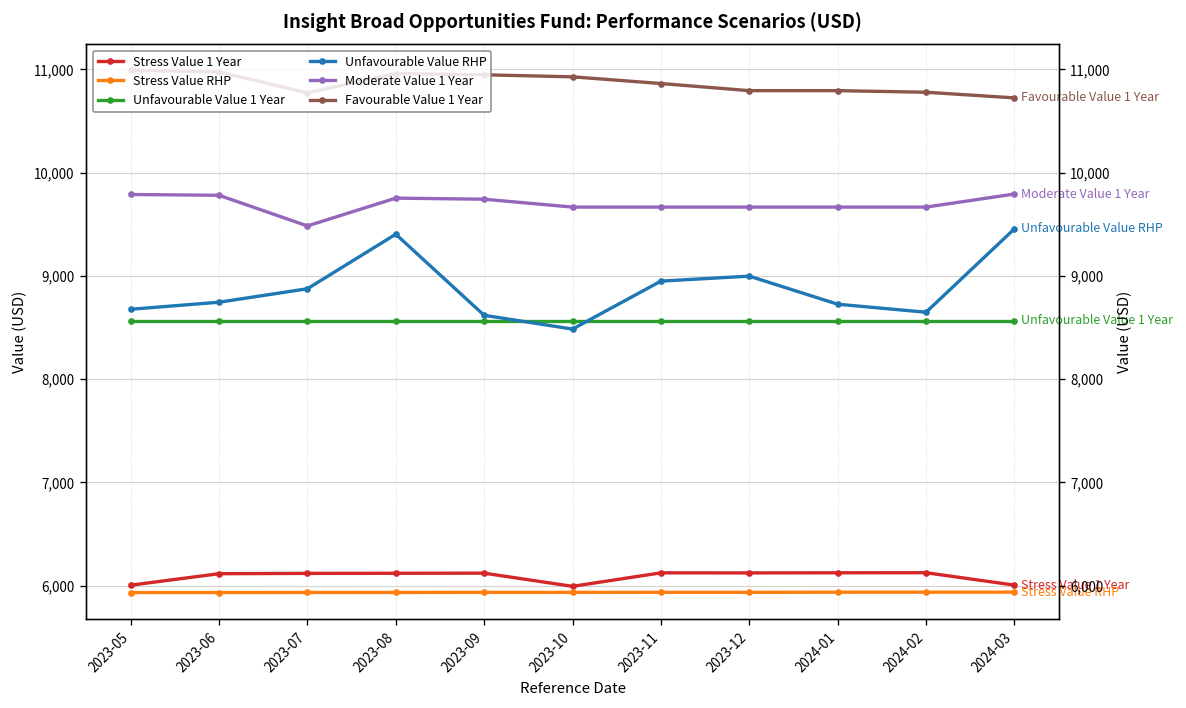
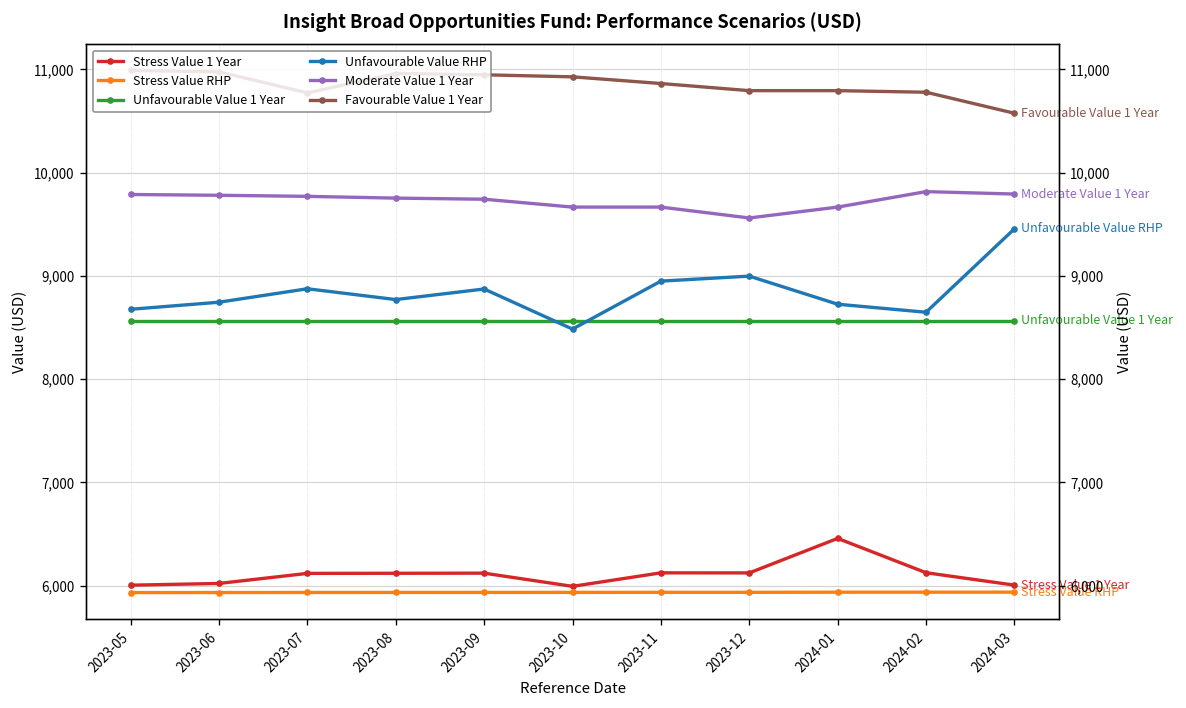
  {
    "Stress Value 1 Year": {
      "2023-05": "6,000",
-     "2023-06": "6,100",
+     "2023-06": "6,000",
      "2023-07": "6,100",
      "2023-08": "6,100",
      "2023-09": "6,100",
      "2023-10": "6,000",
      "2023-11": "6,100",
      "2023-12": "6,100",
-     "2024-01": "6,100",
+     "2024-01": "6,500",
      "2024-02": "6,100"
    },
    "Stress Value RHP": {
      "2023-05": "5,900",
      "2023-06": "5,900",
      "2023-07": "5,900",
      "2023-08": "5,900",
      "2023-09": "5,900",
      "2023-10": "5,900",
      "2023-11": "5,900",
      "2023-12": "5,900",
      "2024-01": "5,900",
      "2024-02": "5,900"
    },
    "Unfavourable Value 1 Year": {
      "2023-05": "8,600",
      "2023-06": "8,600",
      "2023-07": "8,600",
      "2023-08": "8,600",
      "2023-09": "8,600",
      "2023-10": "8,600",
      "2023-11": "8,600",
      "2023-12": "8,600",
      "2024-01": "8,600",
      "2024-02": "8,600"
    },
    "Unfavourable Value RHP": {
      "2023-05": "8,700",
      "2023-06": "8,700",
      "2023-07": "8,900",
-     "2023-08": "9,400",
-     "2023-09": "8,600",
+     "2023-08": "8,800",
+     "2023-09": "8,900",
      "2023-10": "8,500",
      "2023-11": "8,900",
      "2023-12": "9,000",
      "2024-01": "8,700",
      "2024-02": "8,600",
      "2024-03": "9,500"
    },
    "Moderate Value 1 Year": {
      "2023-05": "9,800",
      "2023-06": "9,800",
-     "2023-07": "9,500",
+     "2023-07": "9,800",
      "2023-08": "9,800",
      "2023-09": "9,700",
      "2023-10": "9,700",
      "2023-11": "9,700",
-     "2023-12": "9,700",
+     "2023-12": "9,600",
      "2024-01": "9,700",
-     "2024-02": "9,700"
+     "2024-02": "9,800"
    },
    "Favourable Value 1 Year": {
      "2023-10": "10,900",
      "2023-11": "10,900",
      "2023-12": "10,800",
      "2024-01": "10,800",
      "2024-02": "10,800",
-     "2024-03": "10,700"
+     "2024-03": "10,600"
    }
  }
